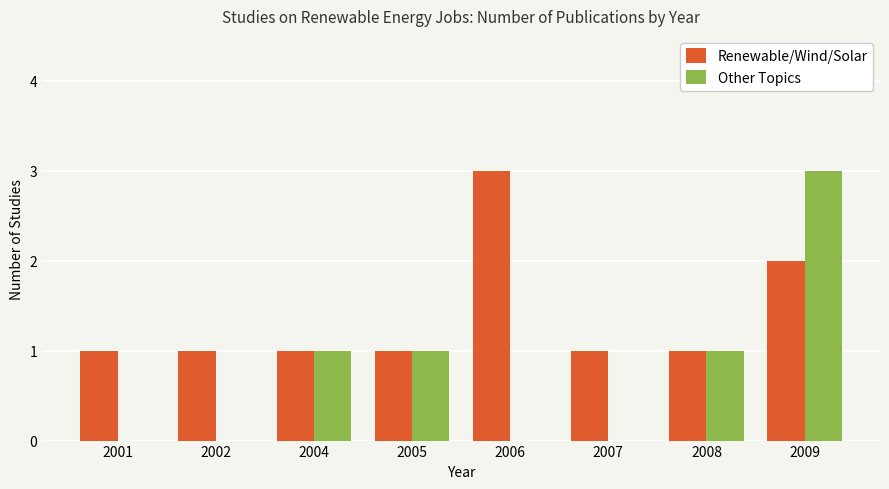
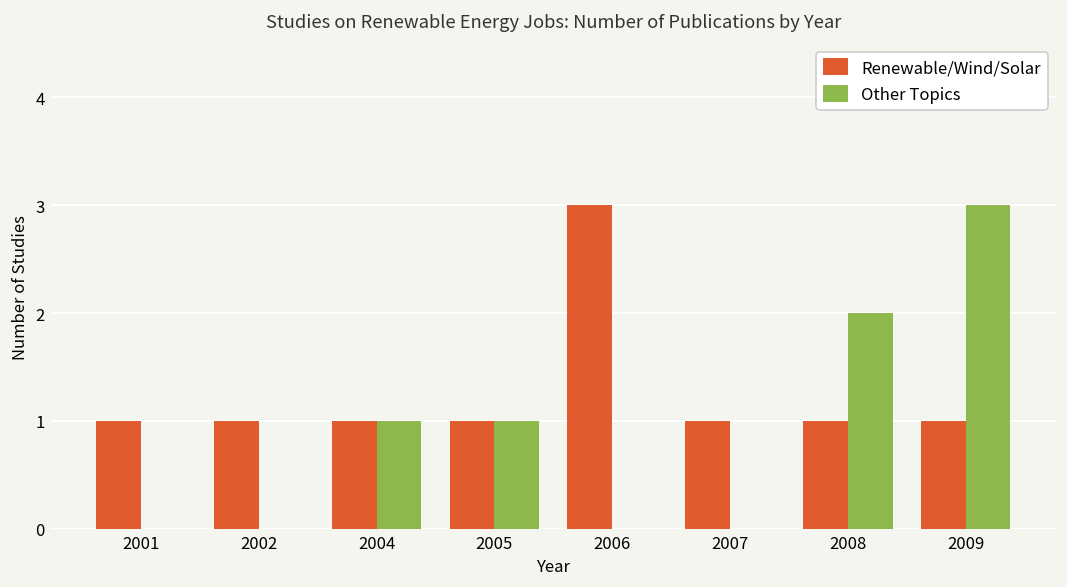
  {
    "Renewable/Wind/Solar": {
      "2001": 1,
      "2002": 1,
      "2004": 1,
      "2005": 1,
      "2006": 3,
      "2007": 1,
      "2008": 1,
-     "2009": 2
+     "2009": 1
    },
    "Other Topics": {
      "2001": 0,
      "2002": 0,
      "2004": 1,
      "2005": 1,
      "2006": 0,
      "2007": 0,
-     "2008": 1,
+     "2008": 2,
      "2009": 3
    }
  }
